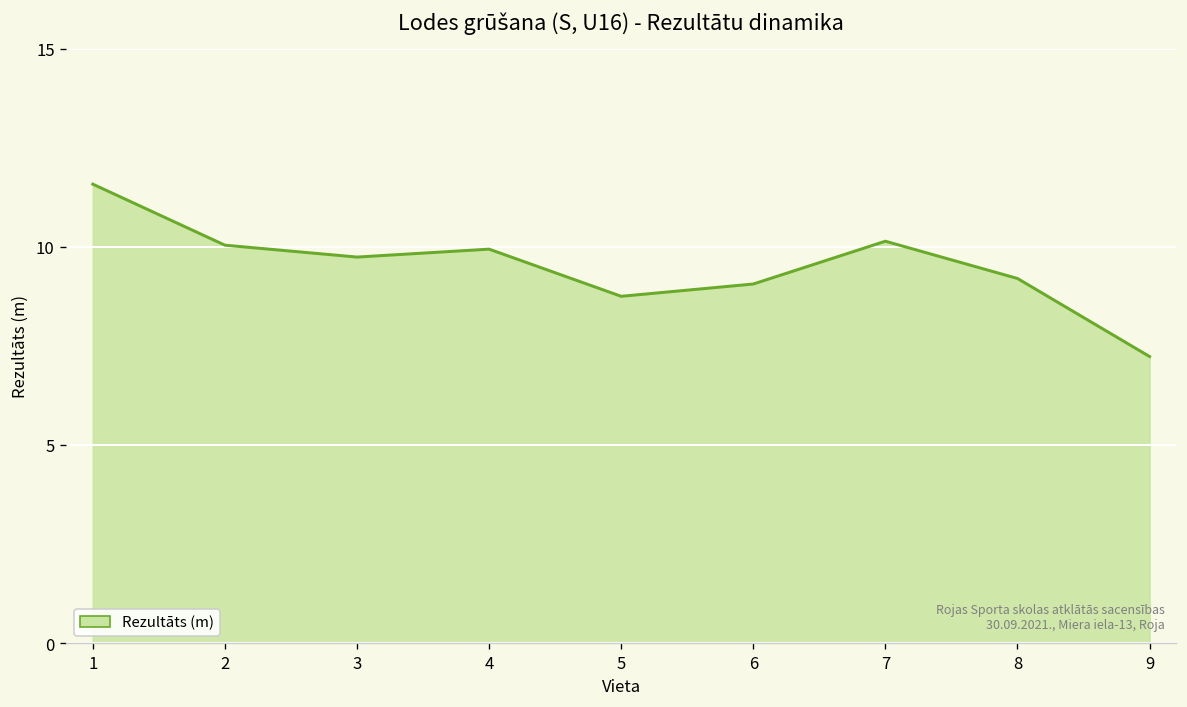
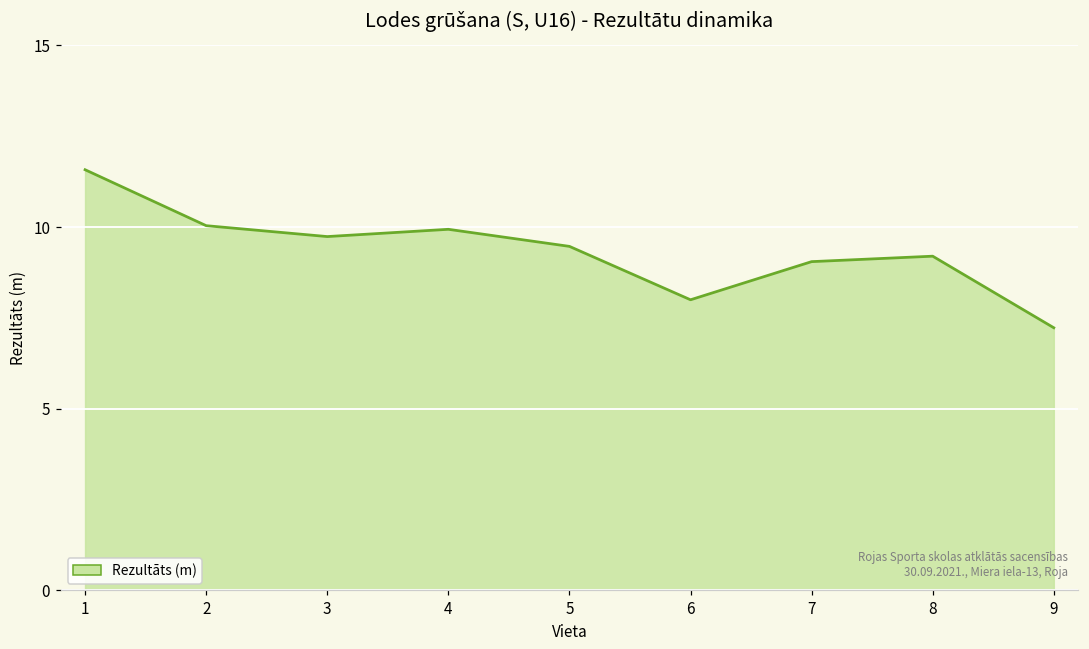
  {
    "1": 11.6,
    "2": 10.0,
    "3": 9.7,
    "4": 9.9,
-   "5": 8.8,
-   "6": 9.1,
-   "7": 10.1,
+   "5": 9.5,
+   "6": 8.0,
+   "7": 9.1,
    "8": 9.2,
    "9": 7.2
  }
